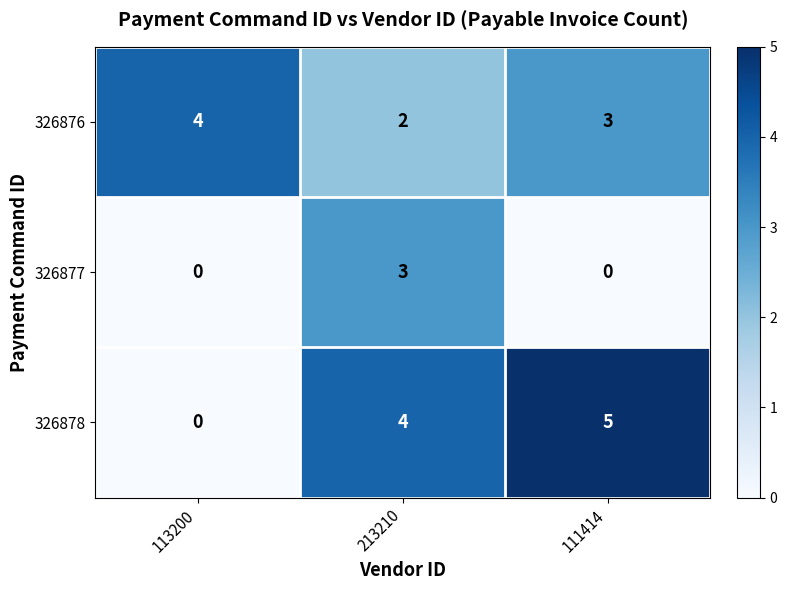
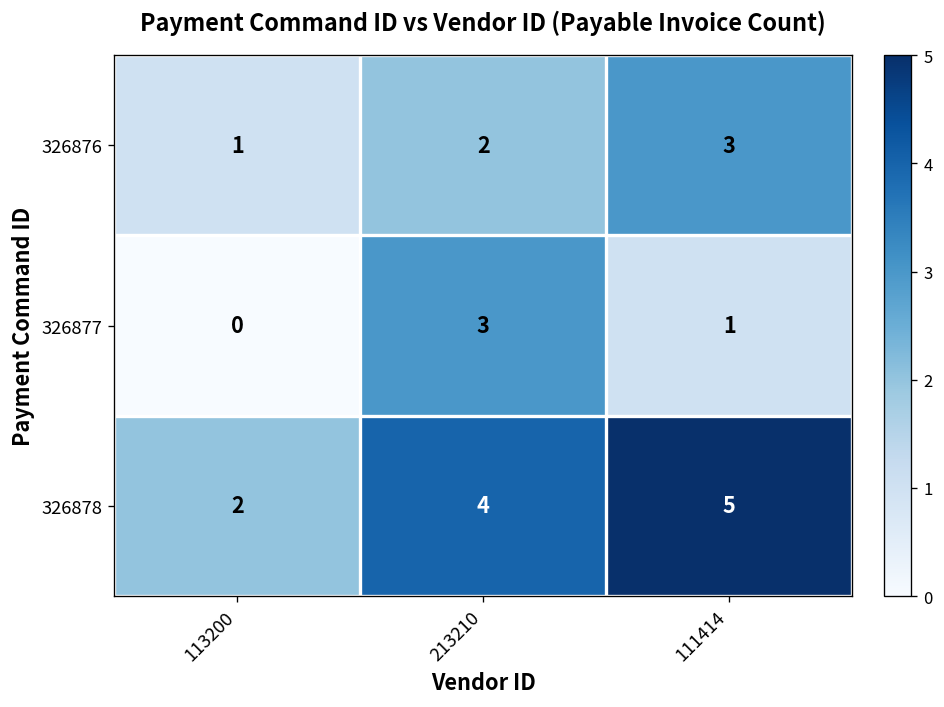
  {
    "326876": {
-     "113200": 4,
+     "113200": 1,
      "213210": 2,
      "111414": 3
    },
    "326877": {
      "113200": 0,
      "213210": 3,
-     "111414": 0
+     "111414": 1
    },
    "326878": {
-     "113200": 0,
+     "113200": 2,
      "213210": 4,
      "111414": 5
    }
  }
